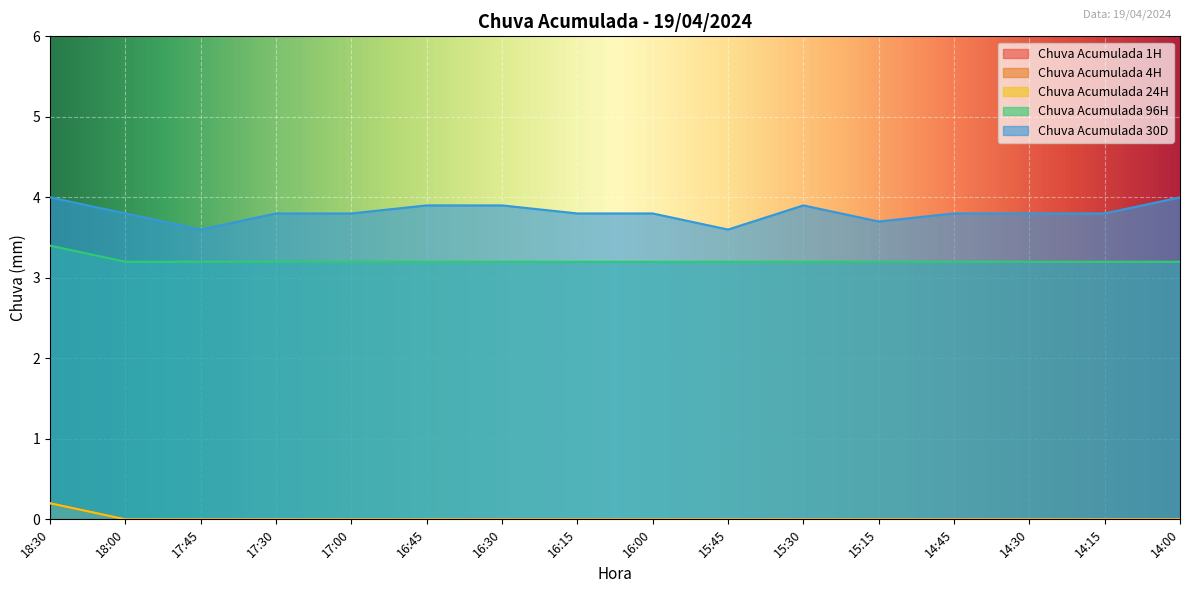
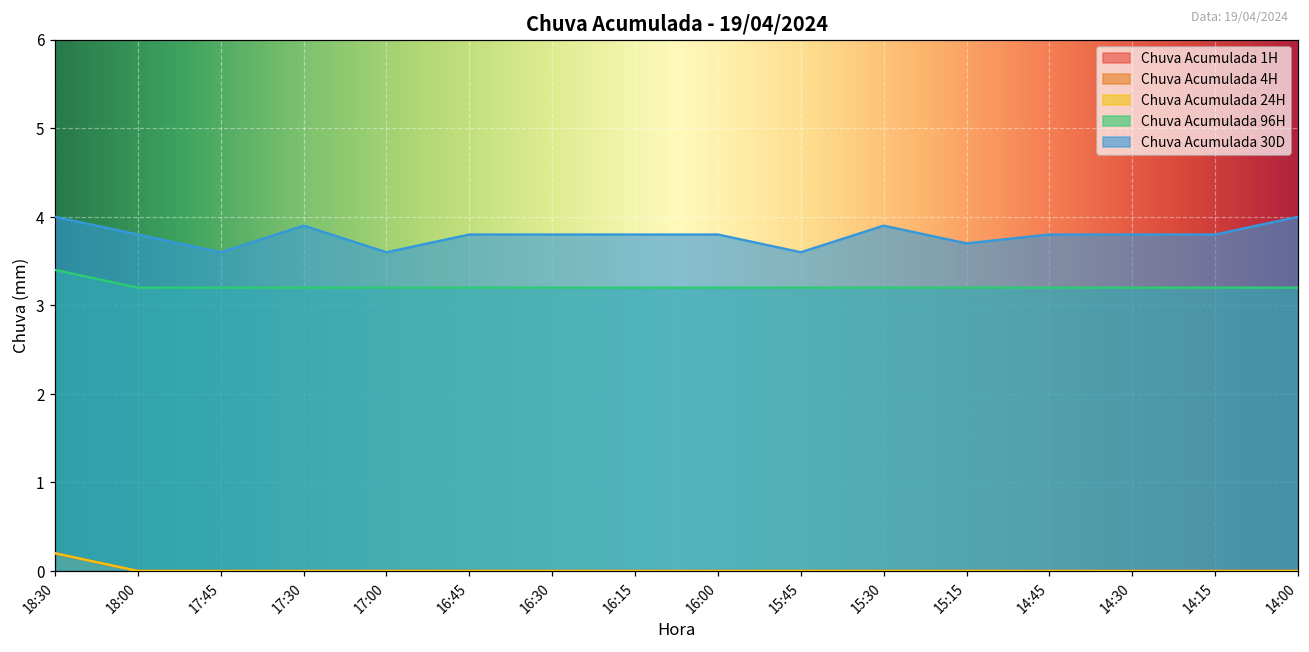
  {
    "Chuva Acumulada 24H": {
      "18:30": 0.2,
      "18:00": 0.0,
      "17:45": 0.0,
      "17:30": 0.0,
      "17:00": 0.0,
      "16:45": 0.0,
      "16:30": 0.0,
      "16:15": 0.0,
      "16:00": 0.0,
      "15:45": 0.0,
      "15:30": 0.0,
      "15:15": 0.0,
      "14:45": 0.0,
      "14:30": 0.0,
      "14:15": 0.0,
      "14:00": 0.0
    },
    "Chuva Acumulada 96H": {
      "18:30": 3.4,
      "18:00": 3.2,
      "17:45": 3.2,
      "17:30": 3.2,
      "17:00": 3.2,
      "16:45": 3.2,
      "16:30": 3.2,
      "16:15": 3.2,
      "16:00": 3.2,
      "15:45": 3.2,
      "15:30": 3.2,
      "15:15": 3.2,
      "14:45": 3.2,
      "14:30": 3.2,
      "14:15": 3.2,
      "14:00": 3.2
    },
    "Chuva Acumulada 30D": {
      "18:30": 4.0,
      "18:00": 3.8,
      "17:45": 3.6,
-     "17:30": 3.8,
-     "17:00": 3.8,
-     "16:45": 3.9,
-     "16:30": 3.9,
+     "17:30": 3.9,
+     "17:00": 3.6,
+     "16:45": 3.8,
+     "16:30": 3.8,
      "16:15": 3.8,
      "16:00": 3.8,
      "15:45": 3.6,
      "15:30": 3.9,
      "15:15": 3.7,
      "14:45": 3.8,
      "14:30": 3.8,
      "14:15": 3.8,
      "14:00": 4.0
    }
  }
